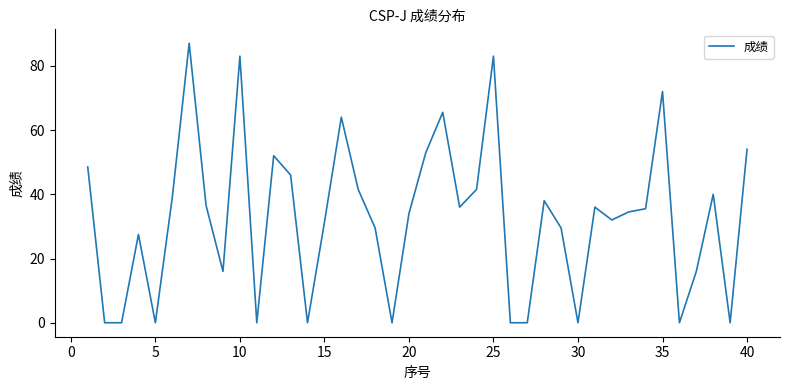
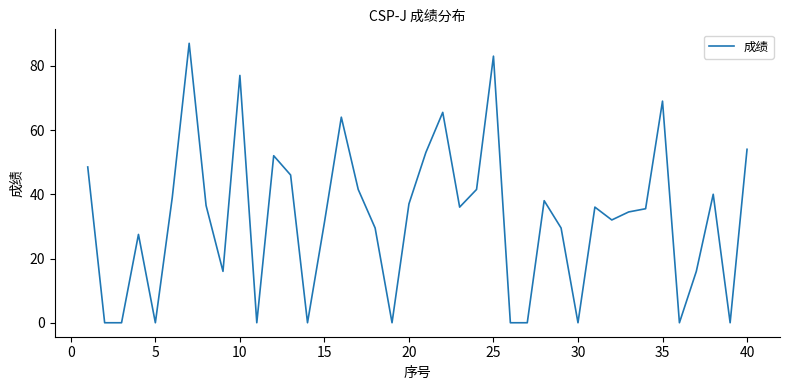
  {
    "5": 0,
-   "10": 83,
+   "10": 77,
    "15": 31,
-   "20": 34,
+   "20": 37,
    "25": 83,
    "30": 0,
-   "35": 72,
+   "35": 69,
    "40": 54
  }
